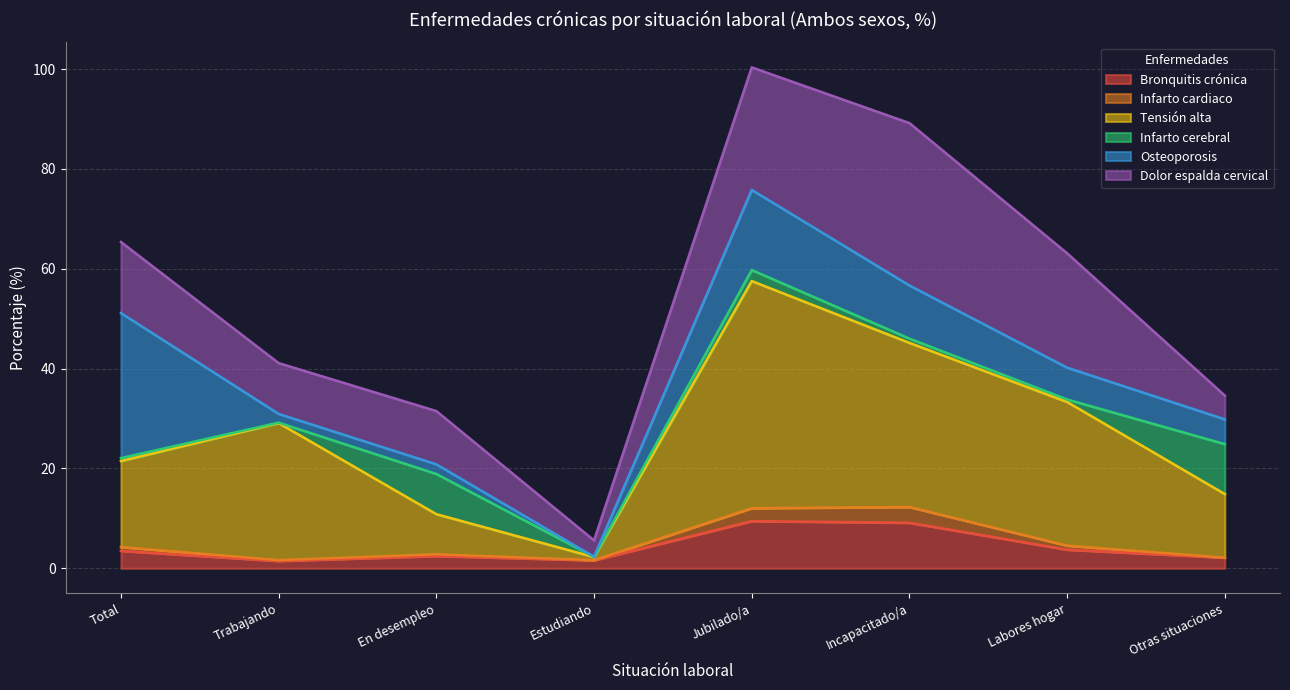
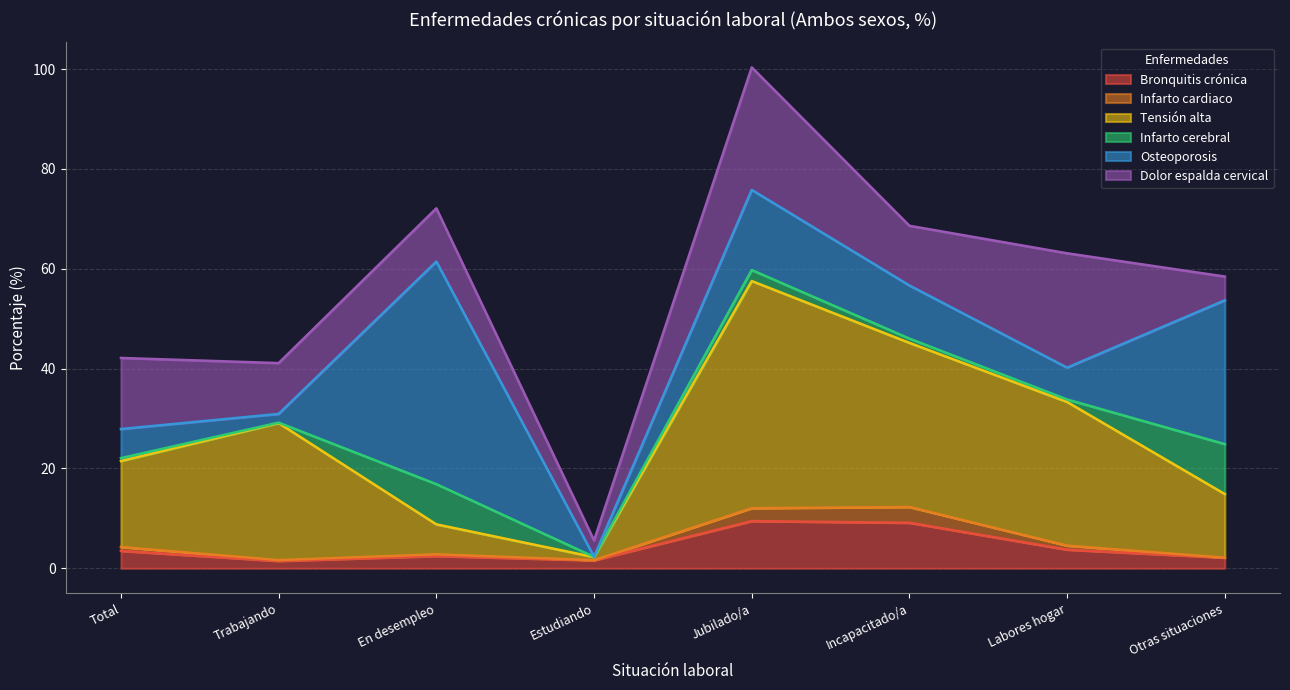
  {
    "Tensión alta": {
      "Total": 17,
-     "En desempleo": 8,
+     "En desempleo": 6,
      "Jubilado/a": 46,
      "Incapacitado/a": 33,
      "Otras situaciones": 13
    },
    "Infarto cerebral": {
      "Total": 1,
      "En desempleo": 8,
      "Jubilado/a": 2,
      "Incapacitado/a": 1,
      "Otras situaciones": 10
    },
    "Osteoporosis": {
-     "Total": 29,
+     "Total": 6,
      "Trabajando": 2,
-     "En desempleo": 2,
+     "En desempleo": 45,
      "Jubilado/a": 16,
      "Incapacitado/a": 11,
      "Labores hogar": 6,
-     "Otras situaciones": 5
+     "Otras situaciones": 29
    },
    "Dolor espalda cervical": {
      "Total": 14,
      "Trabajando": 10,
      "En desempleo": 11,
      "Estudiando": 3,
      "Jubilado/a": 25,
-     "Incapacitado/a": 33,
+     "Incapacitado/a": 12,
      "Labores hogar": 23,
      "Otras situaciones": 5
    }
  }
